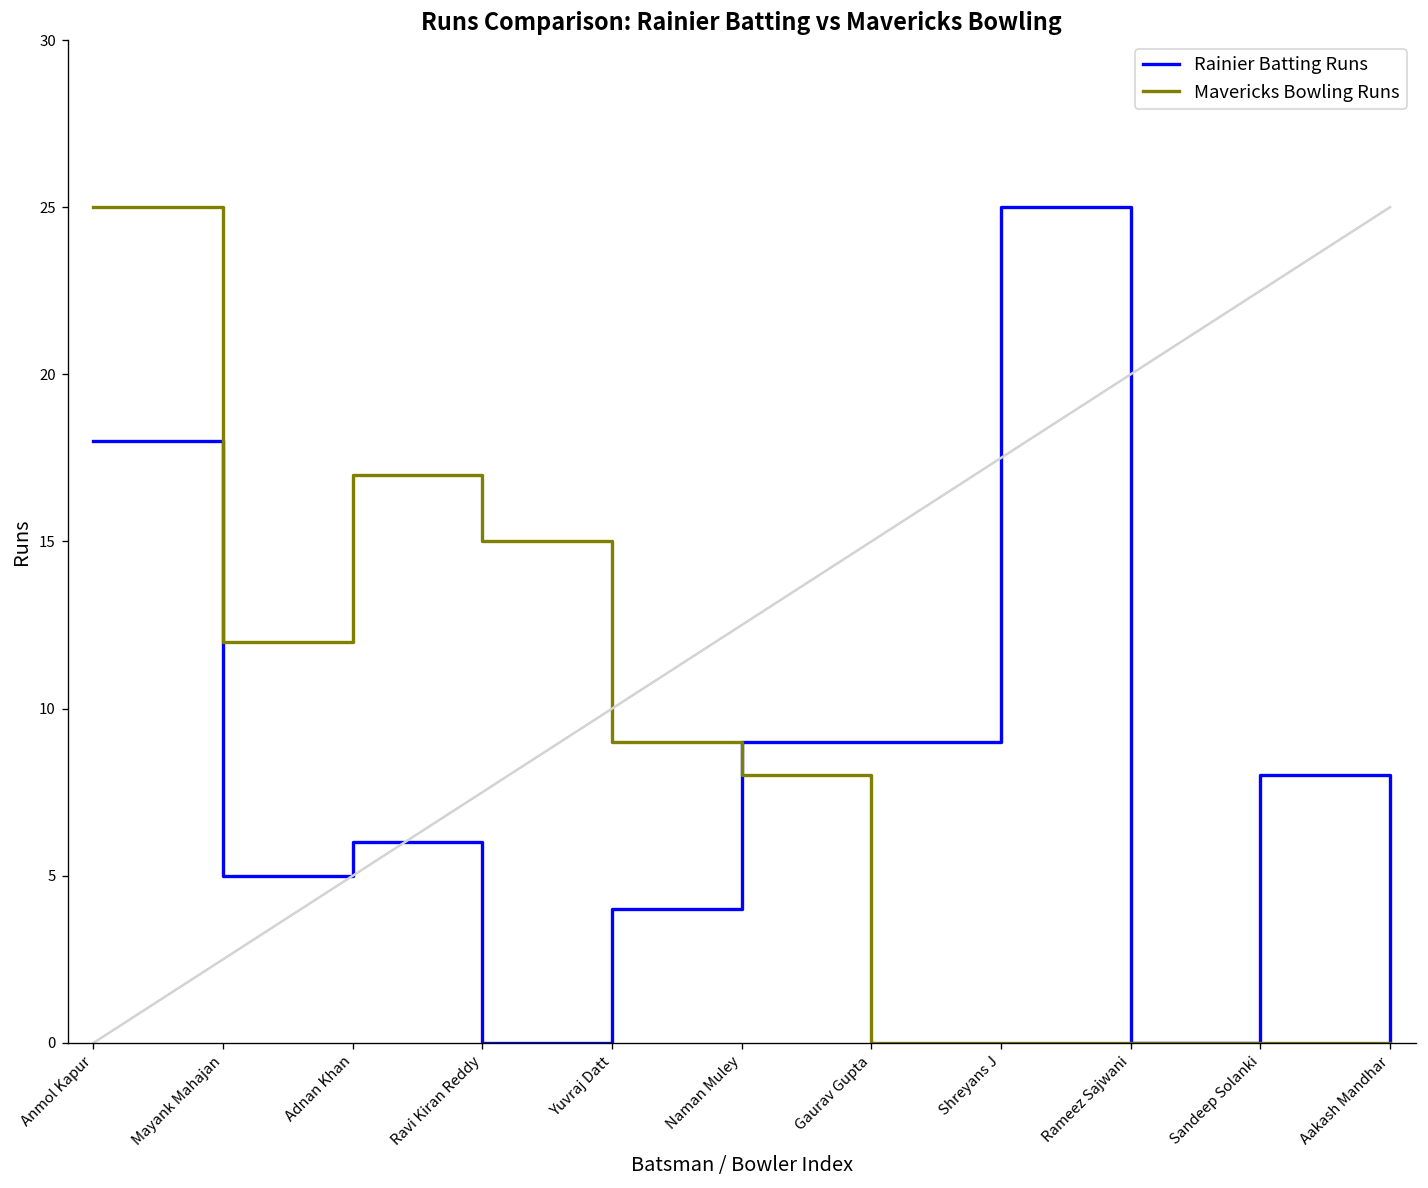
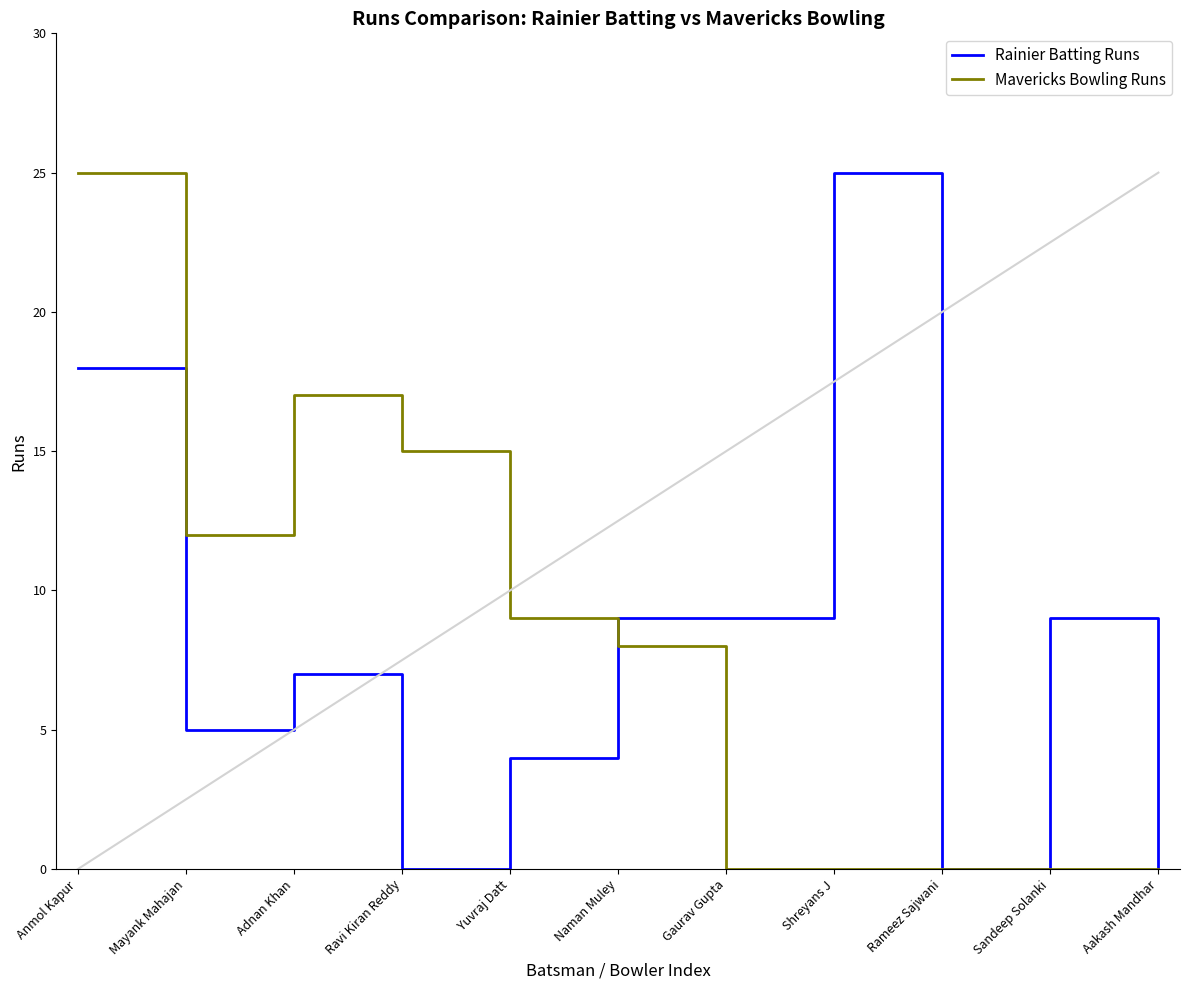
  {
    "Rainier Batting Runs": {
      "Anmol Kapur": 18,
      "Mayank Mahajan": 5,
-     "Adnan Khan": 6,
+     "Adnan Khan": 7,
      "Ravi Kiran Reddy": 0,
      "Yuvraj Datt": 4,
      "Naman Muley": 9,
      "Gaurav Gupta": 9,
      "Shreyans J": 25,
-     "Sandeep Solanki": 8
+     "Sandeep Solanki": 9
    },
    "Mavericks Bowling Runs": {
      "Anmol Kapur": 25,
      "Mayank Mahajan": 12,
      "Adnan Khan": 17,
      "Ravi Kiran Reddy": 15,
      "Yuvraj Datt": 9,
      "Naman Muley": 8,
      "Gaurav Gupta": 0,
      "Shreyans J": 0,
      "Sandeep Solanki": 0
    }
  }
